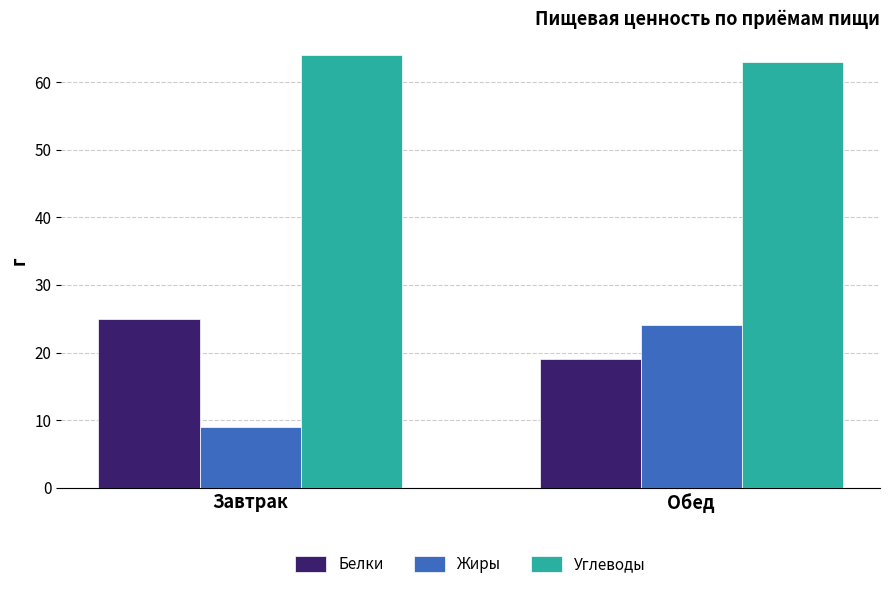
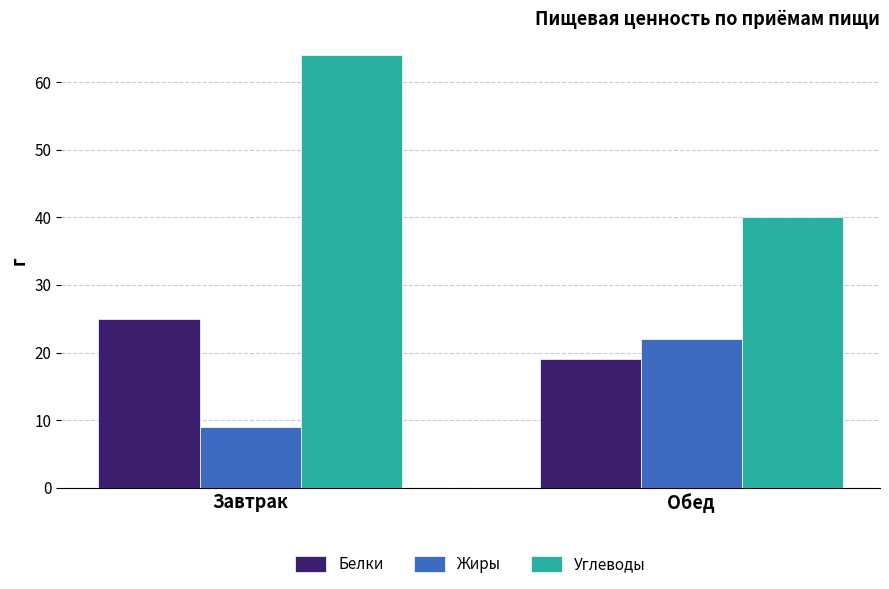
  {
    "Белки": {
      "Завтрак": 25,
      "Обед": 19
    },
    "Жиры": {
      "Завтрак": 9,
-     "Обед": 24
+     "Обед": 22
    },
    "Углеводы": {
      "Завтрак": 64,
-     "Обед": 63
+     "Обед": 40
    }
  }
